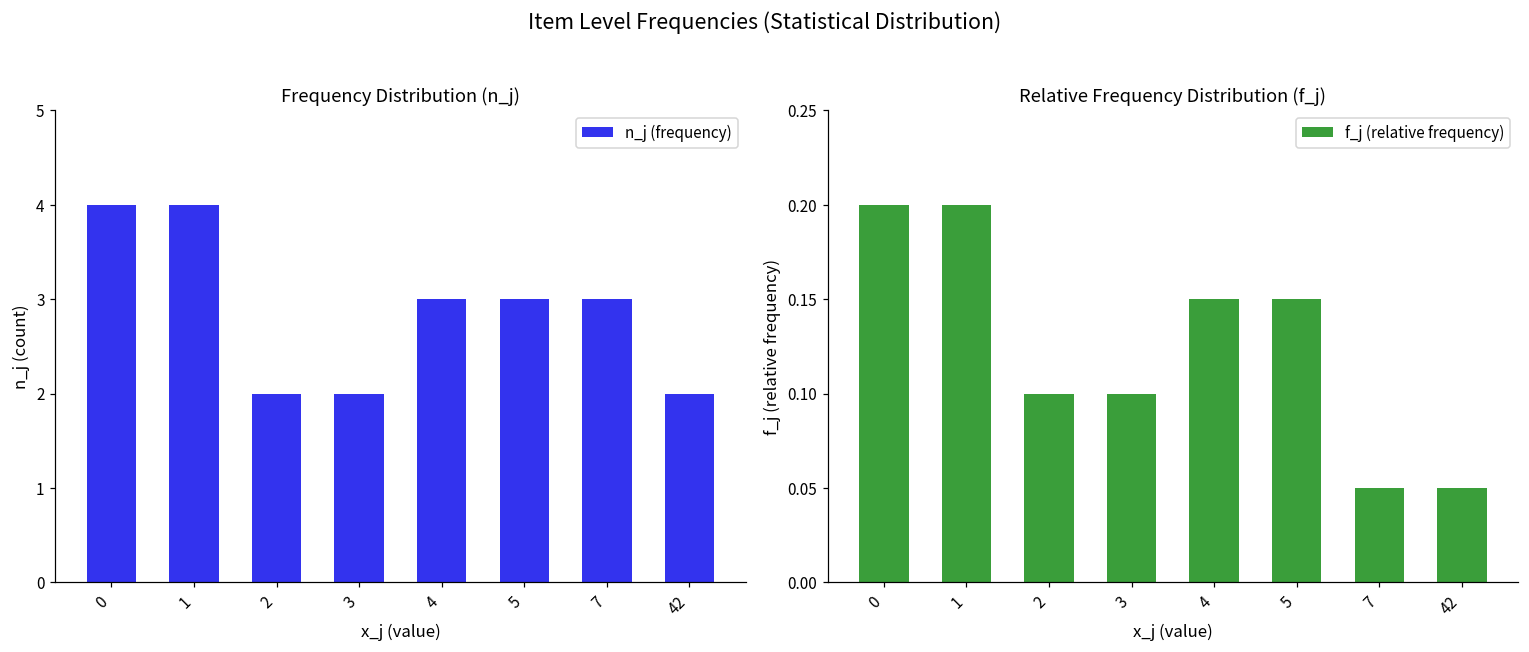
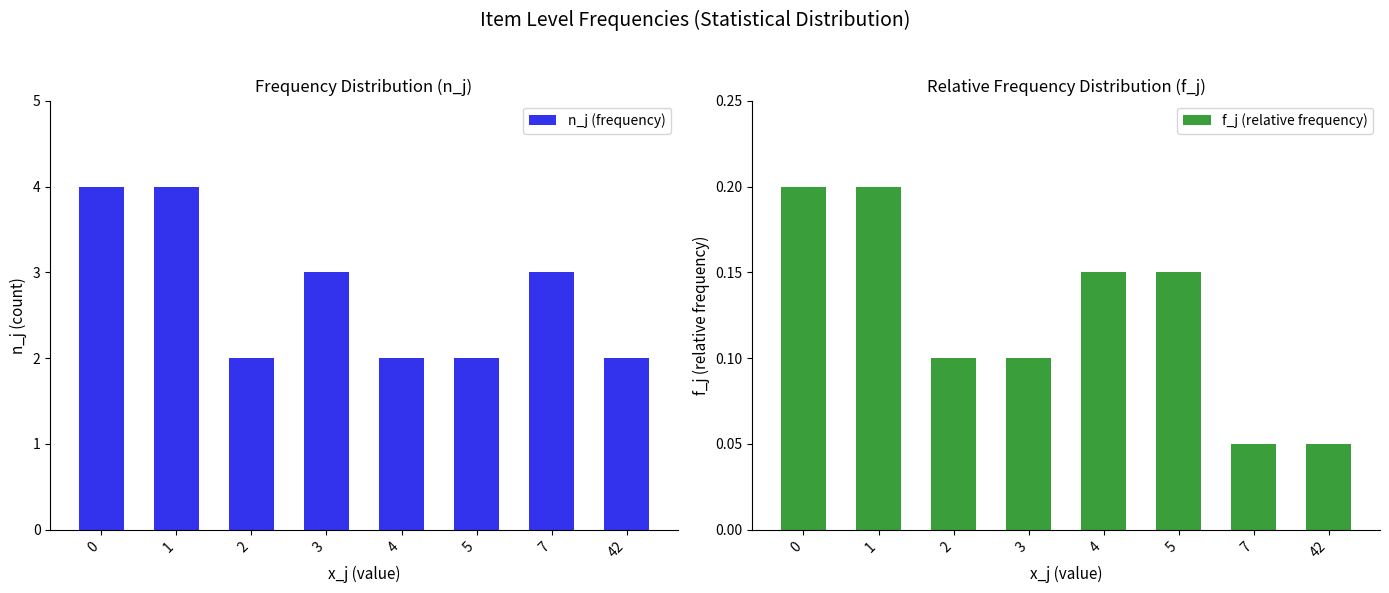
  {
    "Frequency Distribution (n_j)": {
      "0": 4,
      "1": 4,
      "2": 2,
-     "3": 2,
-     "4": 3,
-     "5": 3,
+     "3": 3,
+     "4": 2,
+     "5": 2,
      "7": 3,
      "42": 2
    },
    "Relative Frequency Distribution (f_j)": {
      "0": 0.200,
      "1": 0.200,
      "2": 0.100,
      "3": 0.100,
      "4": 0.150,
      "5": 0.150,
      "7": 0.050,
      "42": 0.050
    }
  }
